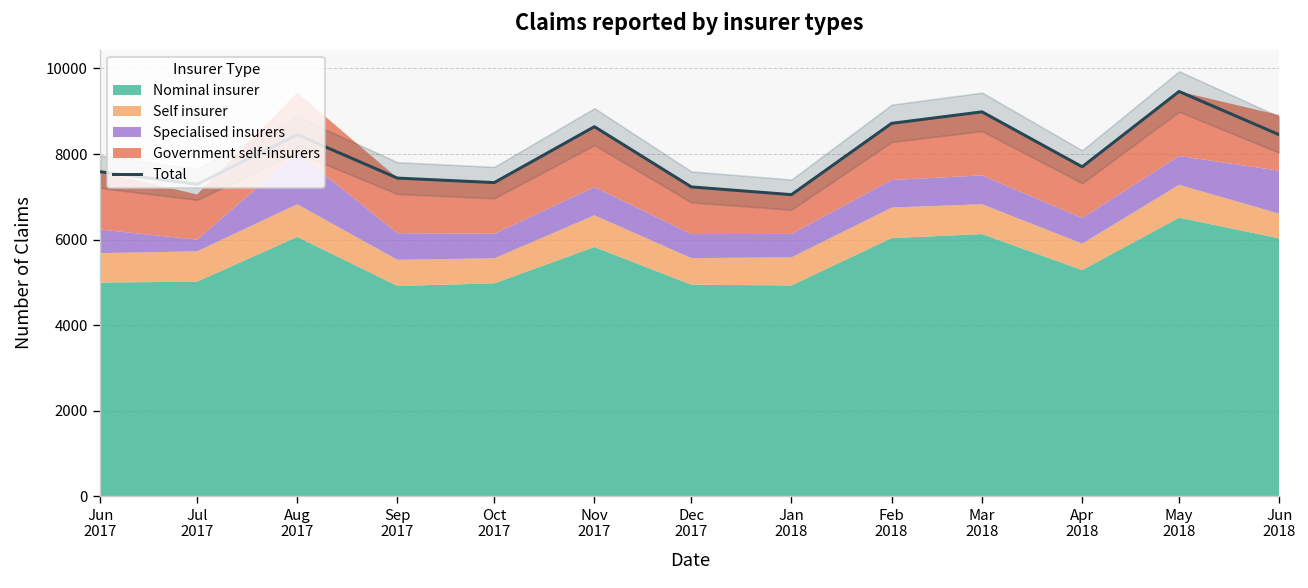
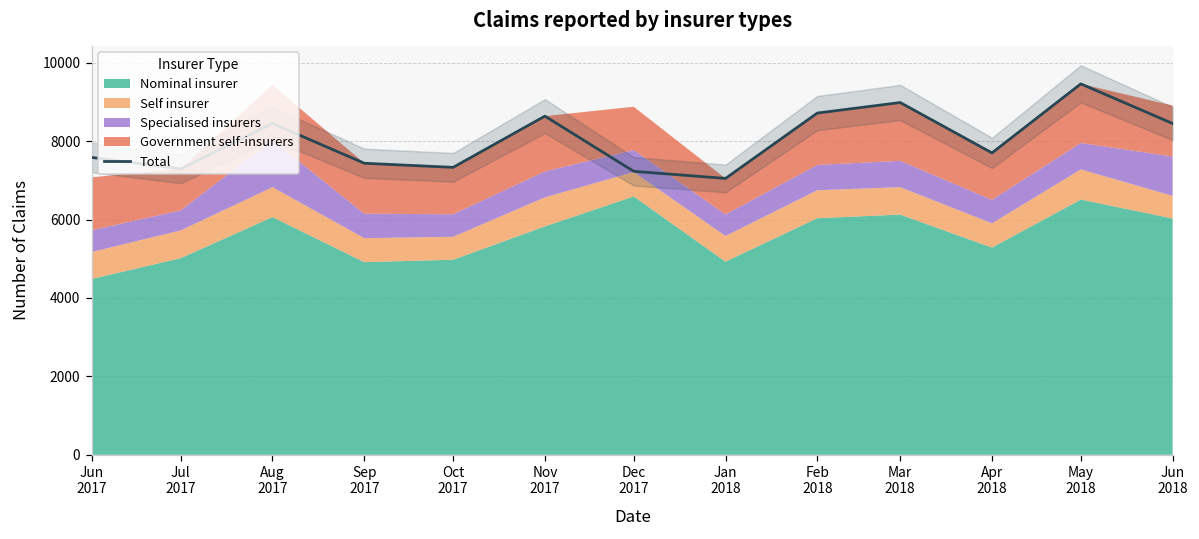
  {
    "Nominal insurer": {
-     "Jun 2017": 5000,
+     "Jun 2017": 4500,
      "Jul 2017": 5000,
      "Aug 2017": 6100,
      "Sep 2017": 4900,
      "Oct 2017": 5000,
      "Nov 2017": 5800,
-     "Dec 2017": 4900,
+     "Dec 2017": 6600,
      "Jan 2018": 4900,
      "Feb 2018": 6000,
      "Mar 2018": 6100,
      "Apr 2018": 5300,
      "May 2018": 6500,
      "Jun 2018": 6000
    },
    "Specialised insurers": {
      "Jun 2017": 600,
-     "Jul 2017": 300,
+     "Jul 2017": 500,
      "Sep 2017": 600,
      "Oct 2017": 600,
      "Nov 2017": 700,
      "Dec 2017": 600,
      "Jan 2018": 500,
      "Feb 2018": 600,
      "Mar 2018": 700,
      "Apr 2018": 600,
      "May 2018": 700,
      "Jun 2018": 1000
    }
  }
